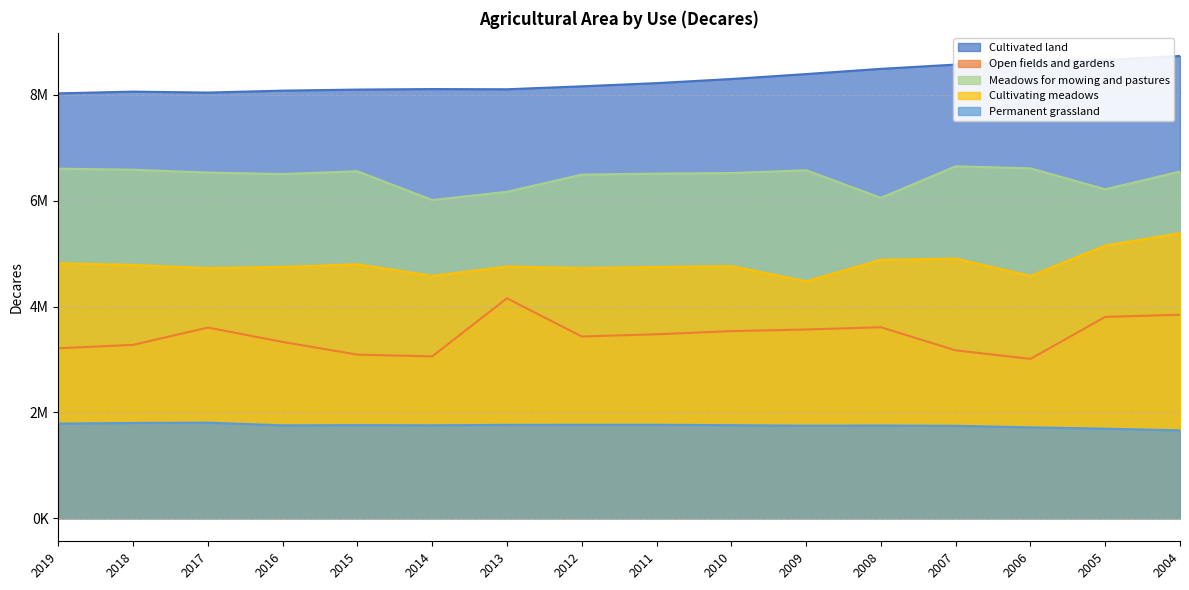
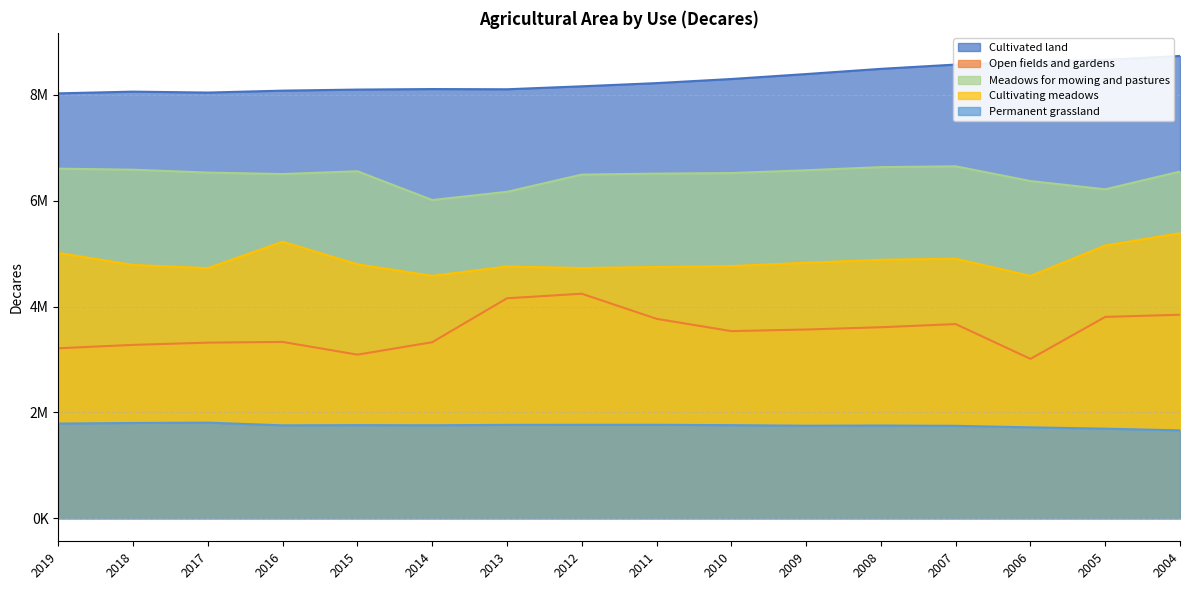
  {
    "Open fields and gardens": {
      "2019": 3200000,
      "2018": 3300000,
-     "2017": 3600000,
+     "2017": 3300000,
      "2016": 3300000,
      "2015": 3100000,
-     "2014": 3100000,
+     "2014": 3300000,
      "2013": 4200000,
-     "2012": 3400000,
-     "2011": 3500000,
+     "2012": 4200000,
+     "2011": 3800000,
      "2010": 3500000,
      "2009": 3600000,
      "2008": 3600000,
-     "2007": 3200000,
+     "2007": 3700000,
      "2006": 3000000,
      "2005": 3800000,
      "2004": 3800000
    },
    "Meadows for mowing and pastures": {
      "2019": 6600000,
      "2018": 6600000,
      "2017": 6500000,
      "2016": 6500000,
      "2015": 6600000,
      "2014": 6000000,
      "2013": 6200000,
      "2012": 6500000,
      "2011": 6500000,
      "2010": 6500000,
      "2009": 6600000,
-     "2008": 6100000,
+     "2008": 6600000,
      "2007": 6700000,
-     "2006": 6600000,
+     "2006": 6400000,
      "2005": 6200000,
      "2004": 6600000
    },
    "Cultivating meadows": {
-     "2019": 4800000,
+     "2019": 5000000,
      "2018": 4800000,
      "2017": 4700000,
-     "2016": 4700000,
+     "2016": 5200000,
      "2015": 4800000,
      "2014": 4600000,
      "2013": 4800000,
      "2012": 4700000,
      "2011": 4700000,
      "2010": 4800000,
-     "2009": 4500000,
+     "2009": 4800000,
      "2008": 4900000,
      "2007": 4900000,
      "2006": 4600000,
      "2005": 5200000,
      "2004": 5400000
    }
  }
